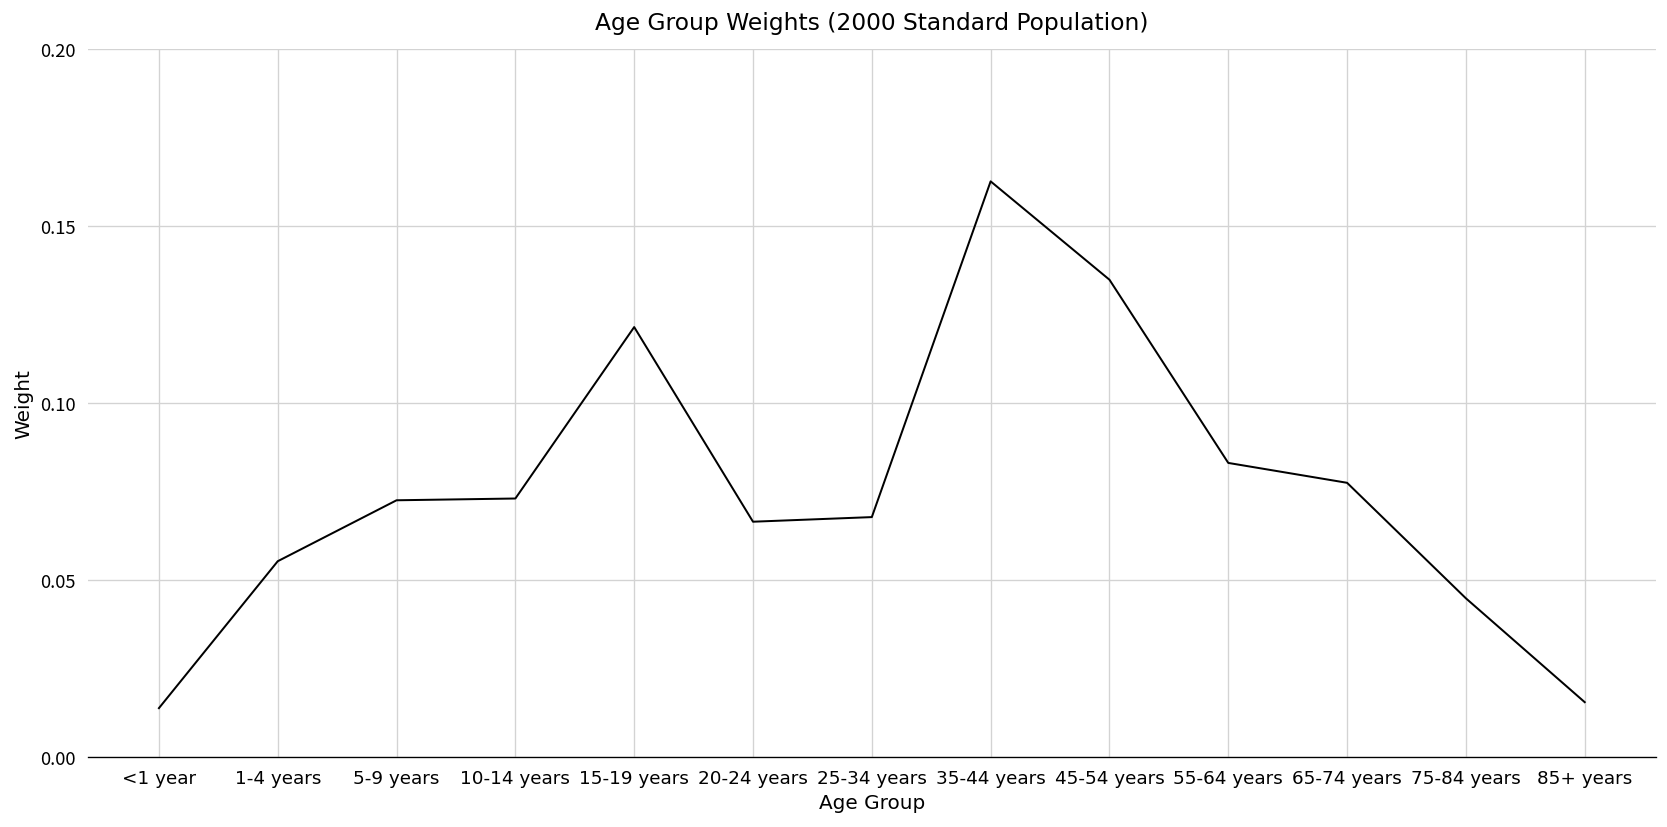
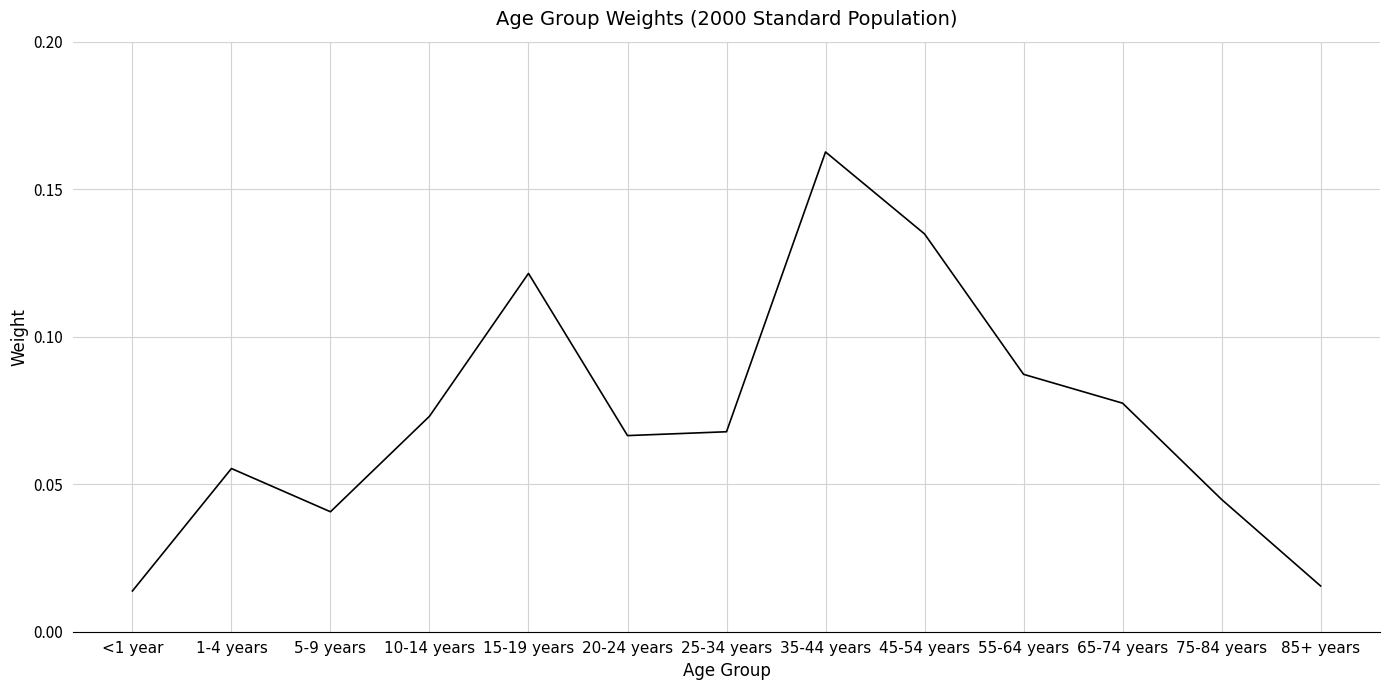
  {
    "<1 year": 0.014,
    "1-4 years": 0.055,
-   "5-9 years": 0.073,
+   "5-9 years": 0.041,
    "10-14 years": 0.073,
    "15-19 years": 0.121,
    "20-24 years": 0.066,
    "25-34 years": 0.068,
    "35-44 years": 0.163,
    "45-54 years": 0.135,
-   "55-64 years": 0.083,
+   "55-64 years": 0.087,
    "65-74 years": 0.077,
    "75-84 years": 0.045,
    "85+ years": 0.016
  }
